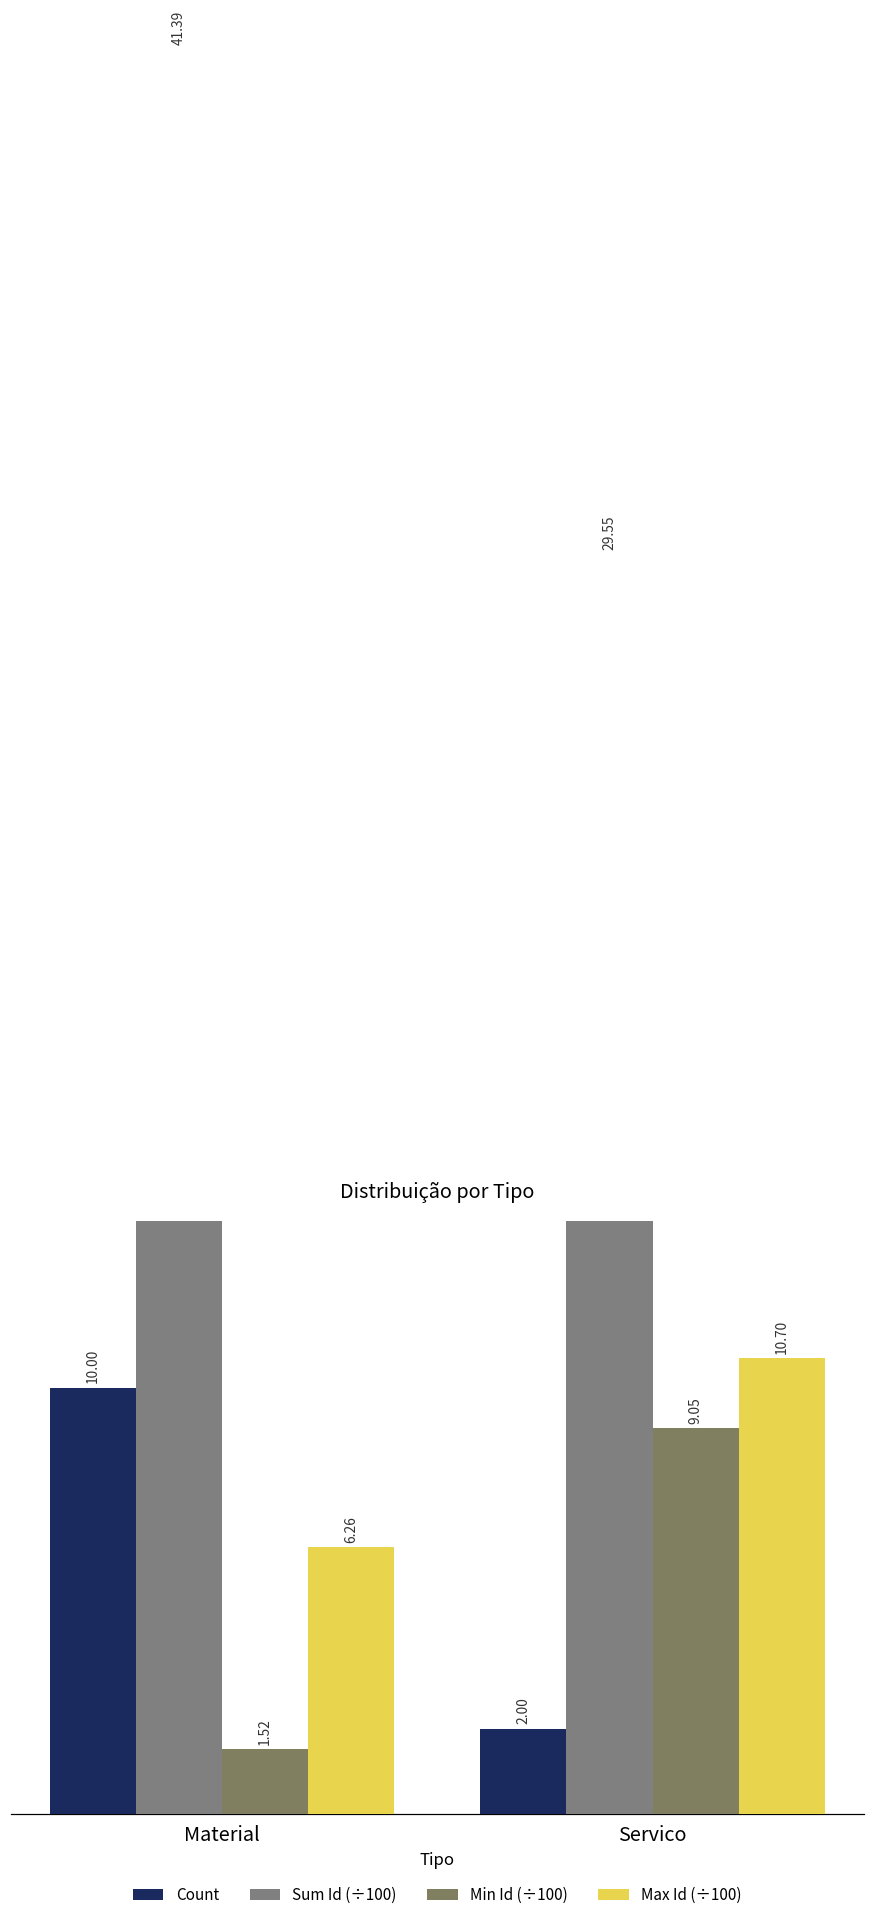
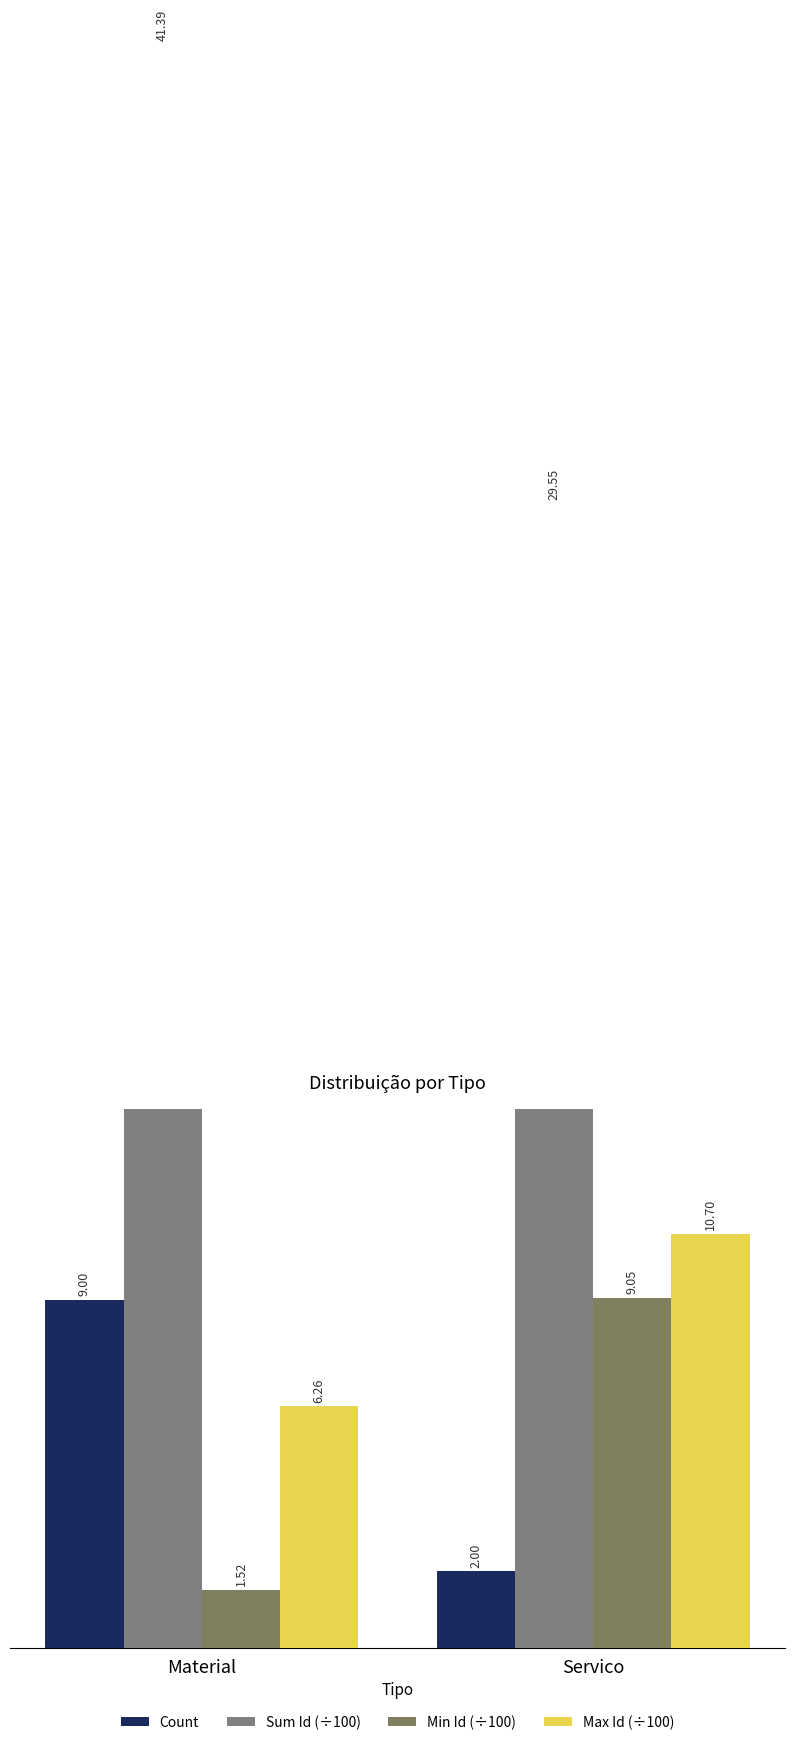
  {
    "Count": {
-     "Material": 10.00,
+     "Material": 9.00,
      "Servico": 2.00
    },
    "Max Id (÷100)": {
      "Material": 6.26,
      "Servico": 10.70
    }
  }
